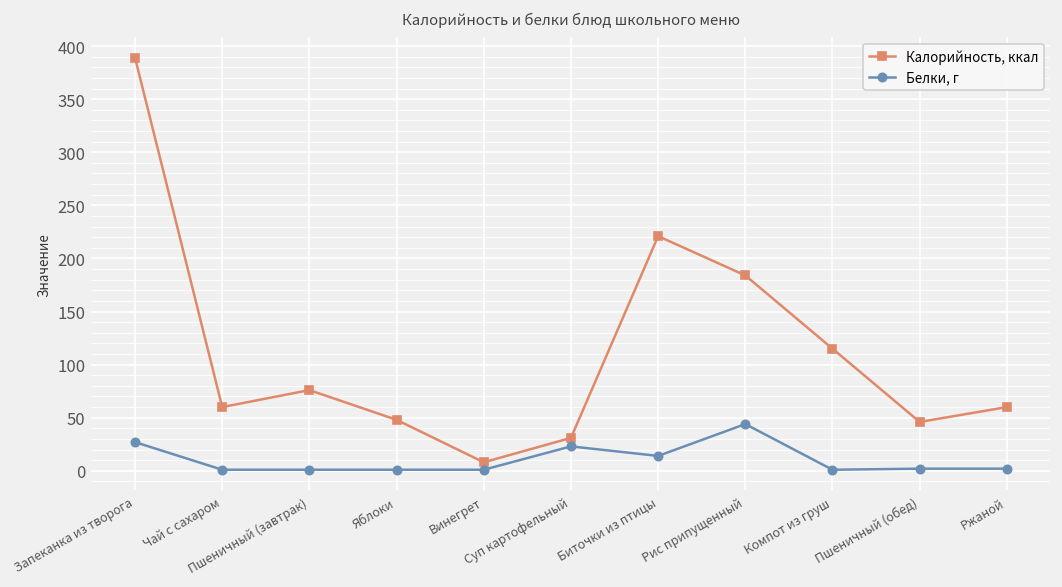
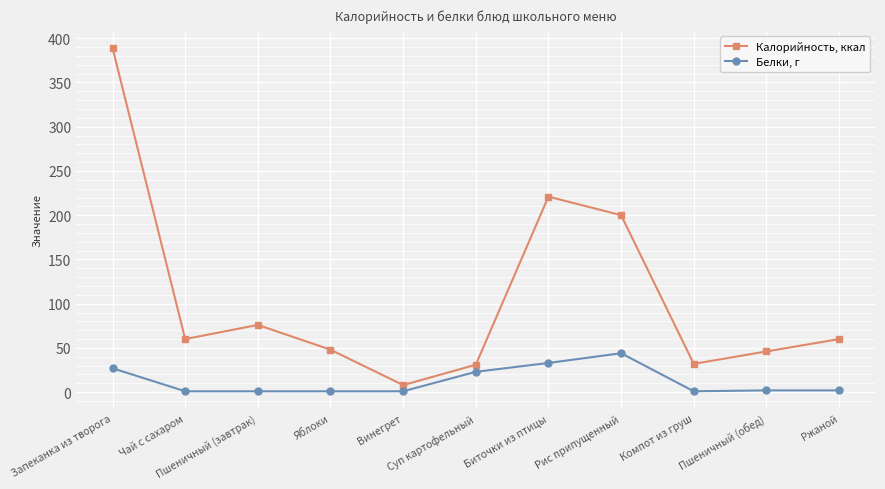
  {
    "Калорийность, ккал": {
      "Запеканка из творога": 390,
      "Чай с сахаром": 60,
      "Пшеничный (завтрак)": 80,
      "Яблоки": 50,
      "Винегрет": 10,
      "Суп картофельный": 30,
      "Биточки из птицы": 220,
-     "Рис припущенный": 180,
-     "Компот из груш": 120,
+     "Рис припущенный": 200,
+     "Компот из груш": 30,
      "Пшеничный (обед)": 50,
      "Ржаной": 60
    },
    "Белки, г": {
      "Запеканка из творога": 30,
      "Чай с сахаром": 0,
      "Пшеничный (завтрак)": 0,
      "Яблоки": 0,
      "Винегрет": 0,
      "Суп картофельный": 20,
-     "Биточки из птицы": 10,
+     "Биточки из птицы": 30,
      "Рис припущенный": 40,
      "Компот из груш": 0,
      "Пшеничный (обед)": 0,
      "Ржаной": 0
    }
  }
